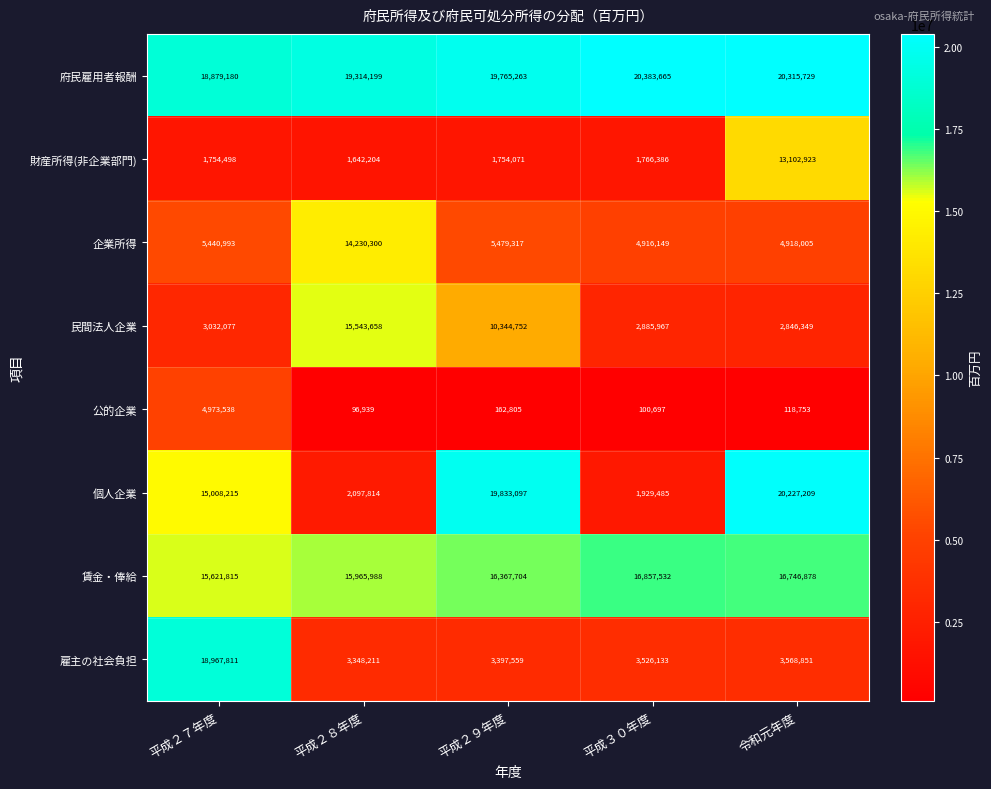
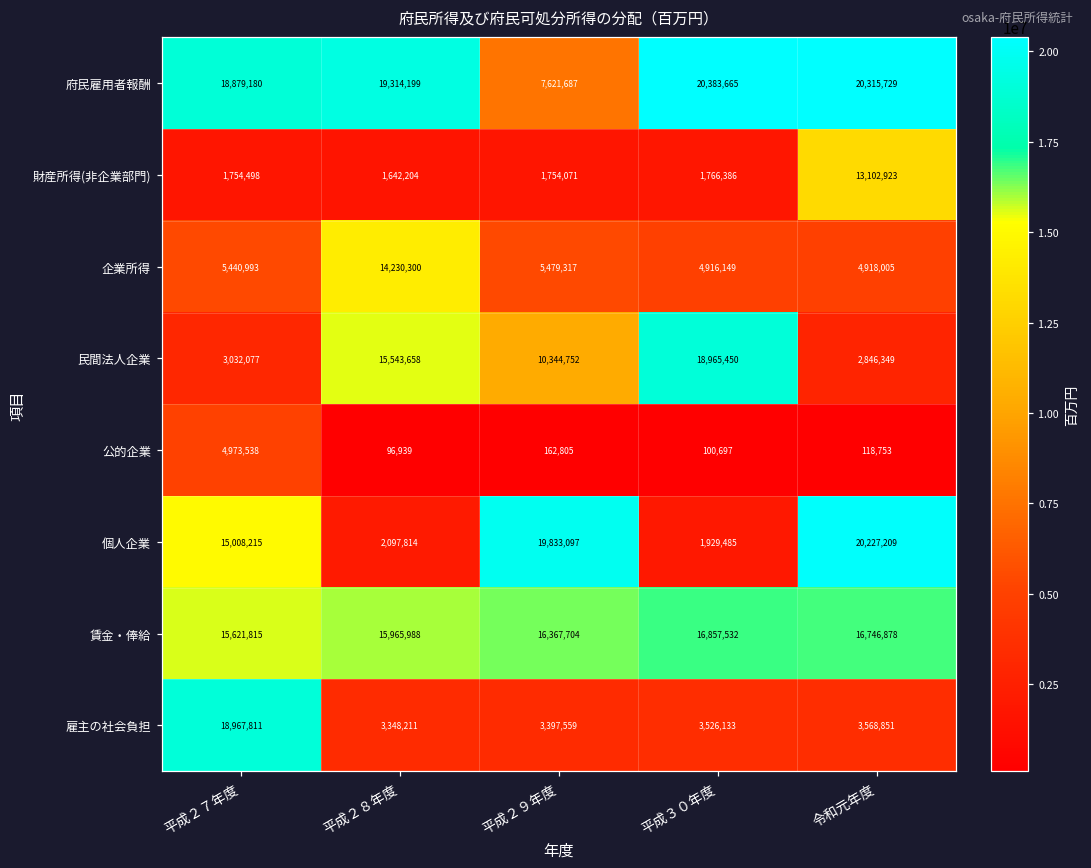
  {
    "府民雇用者報酬": {
      "平成２７年度": "18,879,180",
      "平成２８年度": "19,314,199",
-     "平成２９年度": "19,765,263",
+     "平成２９年度": "7,621,687",
      "平成３０年度": "20,383,665",
      "令和元年度": "20,315,729"
    },
    "財産所得(非企業部門)": {
      "平成２７年度": "1,754,498",
      "平成２８年度": "1,642,204",
      "平成２９年度": "1,754,071",
      "平成３０年度": "1,766,386",
      "令和元年度": "13,102,923"
    },
    "企業所得": {
      "平成２７年度": "5,440,993",
      "平成２８年度": "14,230,300",
      "平成２９年度": "5,479,317",
      "平成３０年度": "4,916,149",
      "令和元年度": "4,918,005"
    },
    "民間法人企業": {
      "平成２７年度": "3,032,077",
      "平成２８年度": "15,543,658",
      "平成２９年度": "10,344,752",
-     "平成３０年度": "2,885,967",
+     "平成３０年度": "18,965,450",
      "令和元年度": "2,846,349"
    },
    "公的企業": {
      "平成２７年度": "4,973,538",
      "平成２８年度": "96,939",
      "平成２９年度": "162,805",
      "平成３０年度": "100,697",
      "令和元年度": "118,753"
    },
    "個人企業": {
      "平成２７年度": "15,008,215",
      "平成２８年度": "2,097,814",
      "平成２９年度": "19,833,097",
      "平成３０年度": "1,929,485",
      "令和元年度": "20,227,209"
    },
    "賃金・俸給": {
      "平成２７年度": "15,621,815",
      "平成２８年度": "15,965,988",
      "平成２９年度": "16,367,704",
      "平成３０年度": "16,857,532",
      "令和元年度": "16,746,878"
    },
    "雇主の社会負担": {
      "平成２７年度": "18,967,811",
      "平成２８年度": "3,348,211",
      "平成２９年度": "3,397,559",
      "平成３０年度": "3,526,133",
      "令和元年度": "3,568,851"
    }
  }
